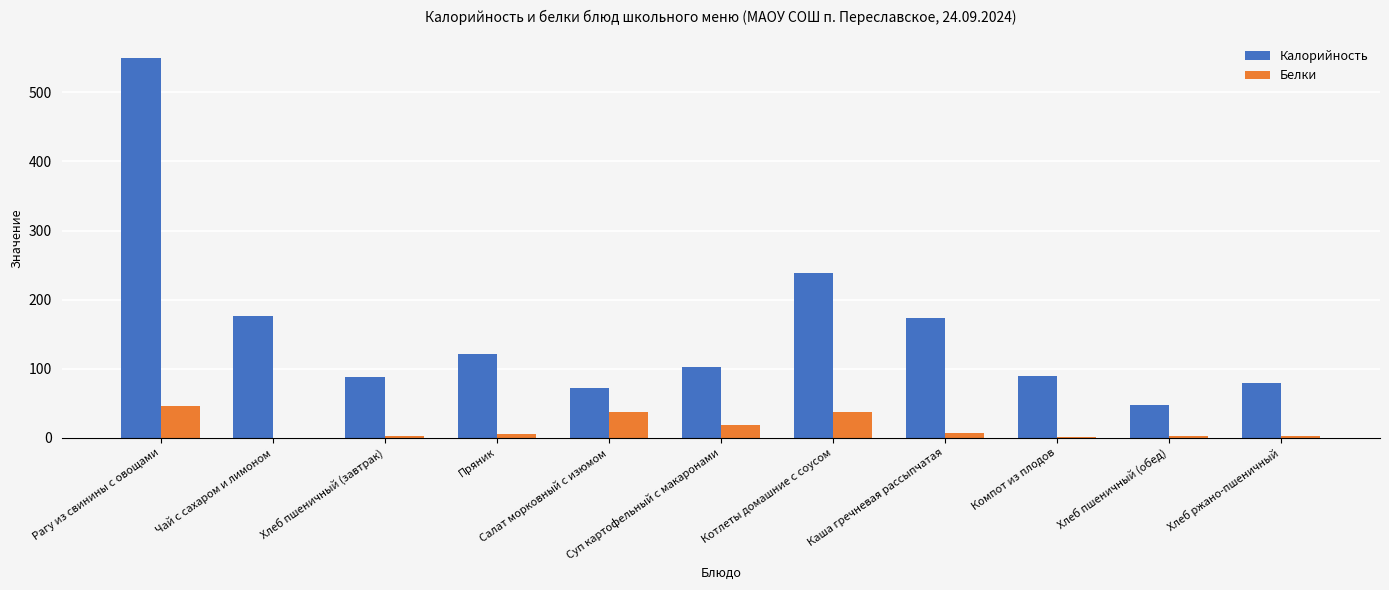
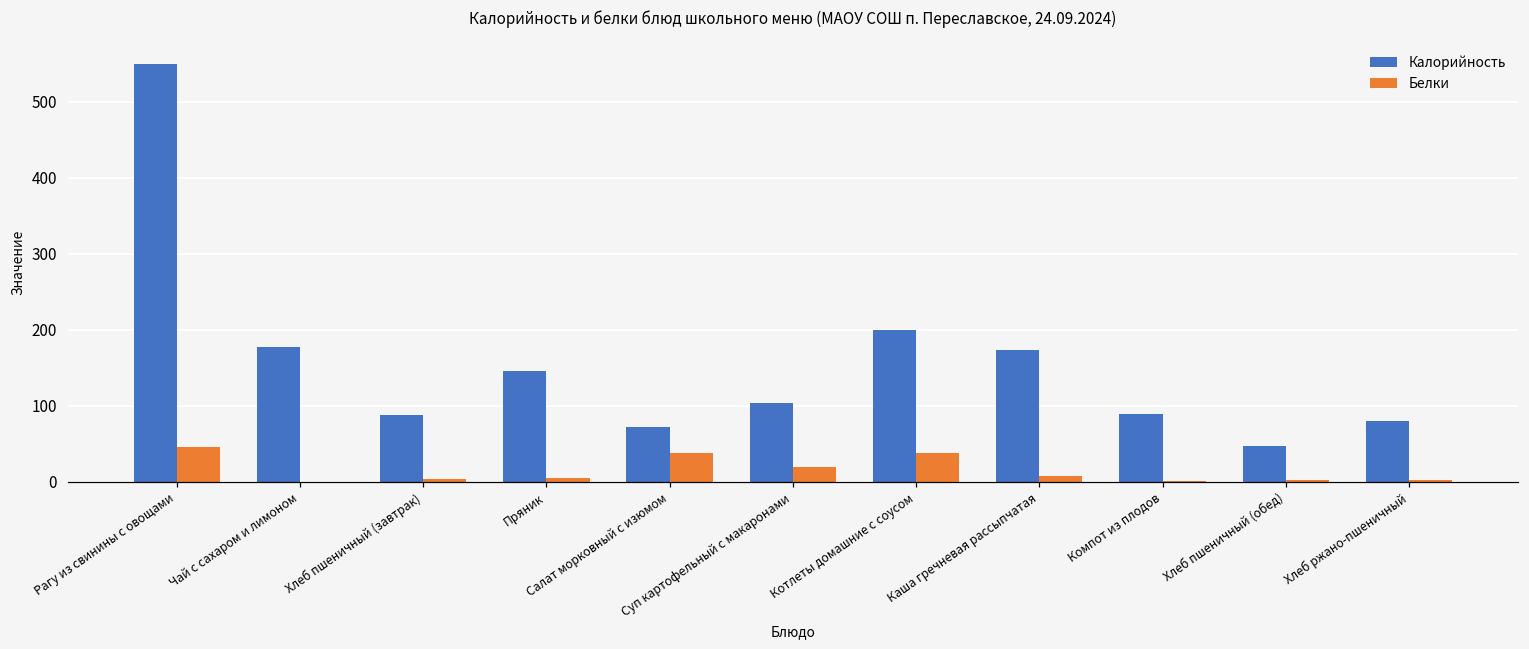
  {
    "Калорийность": {
      "Рагу из свинины с овощами": 550,
      "Чай с сахаром и лимоном": 180,
      "Хлеб пшеничный (завтрак)": 90,
-     "Пряник": 120,
+     "Пряник": 150,
      "Салат морковный с изюмом": 70,
      "Суп картофельный с макаронами": 100,
-     "Котлеты домашние с соусом": 240,
+     "Котлеты домашние с соусом": 200,
      "Каша гречневая рассыпчатая": 170,
      "Компот из плодов": 90,
      "Хлеб пшеничный (обед)": 50,
      "Хлеб ржано-пшеничный": 80
    },
    "Белки": {
      "Рагу из свинины с овощами": 50,
      "Чай с сахаром и лимоном": 0,
      "Пряник": 10,
      "Салат морковный с изюмом": 40,
      "Суп картофельный с макаронами": 20,
      "Котлеты домашние с соусом": 40,
      "Каша гречневая рассыпчатая": 10
    }
  }
